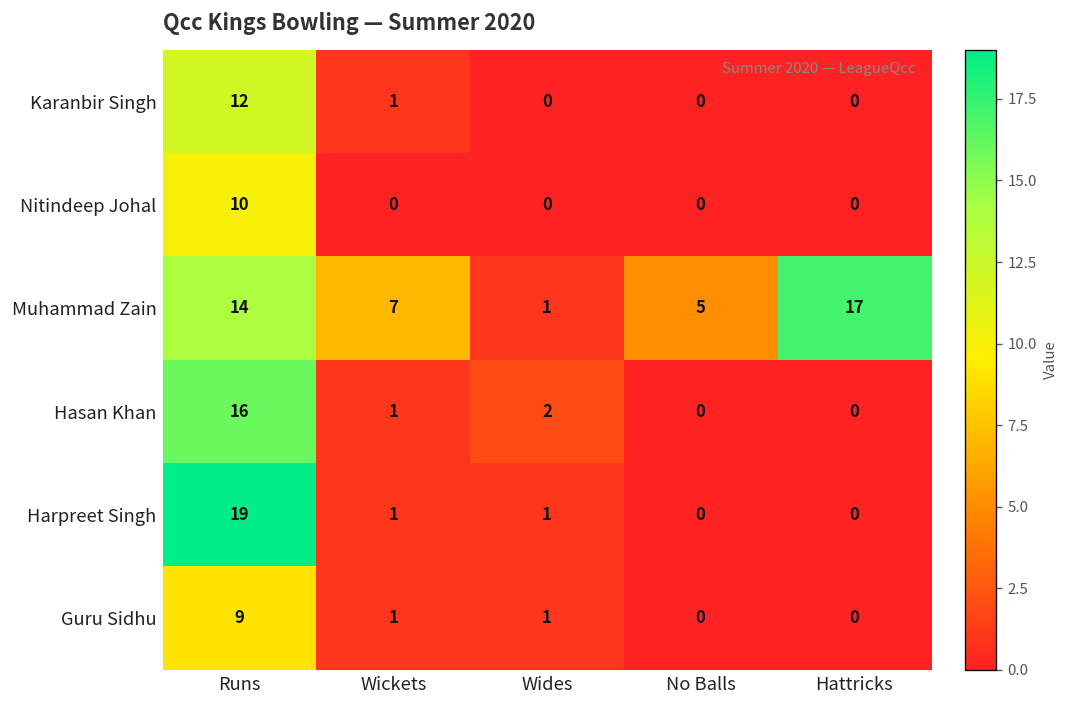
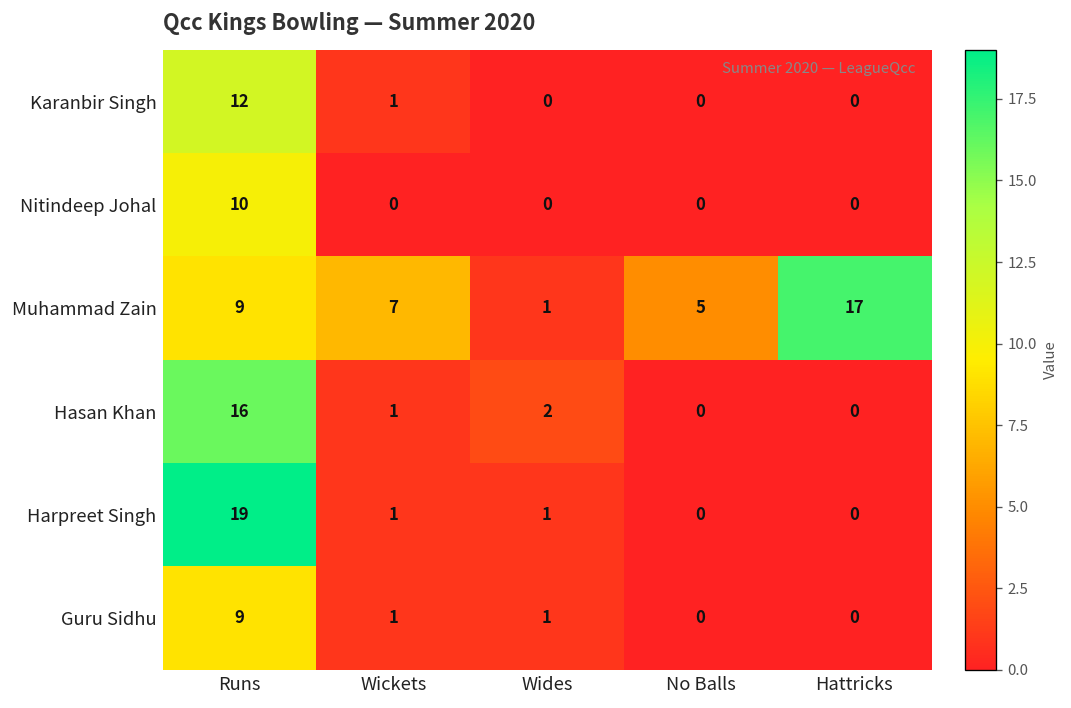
  {
    "Karanbir Singh": {
      "Runs": 12,
      "Wickets": 1,
      "Wides": 0,
      "No Balls": 0
    },
    "Nitindeep Johal": {
      "Runs": 10,
      "Wickets": 0,
      "Wides": 0,
      "No Balls": 0,
      "Hattricks": 0
    },
    "Muhammad Zain": {
-     "Runs": 14,
+     "Runs": 9,
      "Wickets": 7,
      "Wides": 1,
      "No Balls": 5,
      "Hattricks": 17
    },
    "Hasan Khan": {
      "Runs": 16,
      "Wickets": 1,
      "Wides": 2,
      "No Balls": 0,
      "Hattricks": 0
    },
    "Harpreet Singh": {
      "Runs": 19,
      "Wickets": 1,
      "Wides": 1,
      "No Balls": 0,
      "Hattricks": 0
    },
    "Guru Sidhu": {
      "Runs": 9,
      "Wickets": 1,
      "Wides": 1,
      "No Balls": 0,
      "Hattricks": 0
    }
  }
